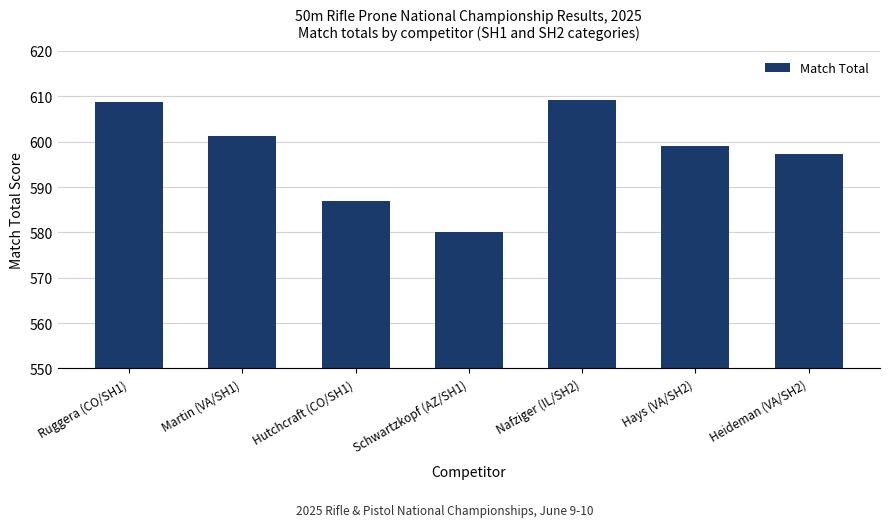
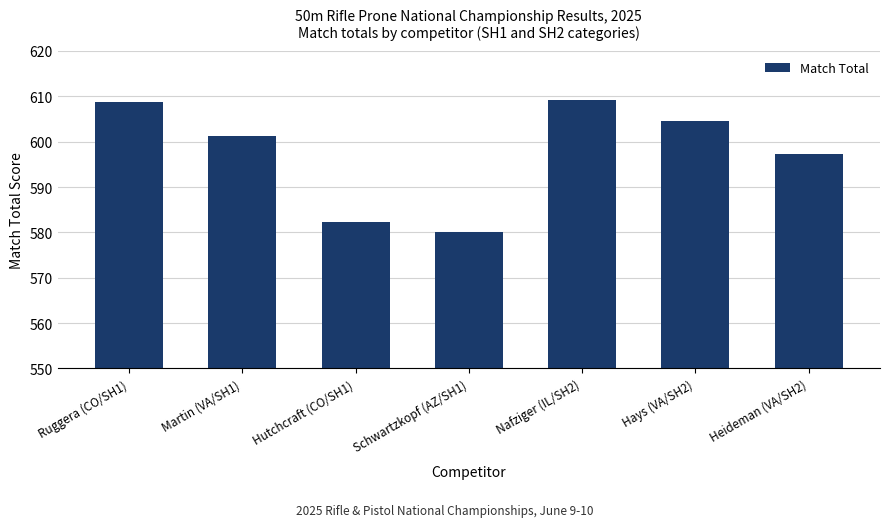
  {
    "Ruggera (CO/SH1)": 609,
    "Martin (VA/SH1)": 601,
-   "Hutchcraft (CO/SH1)": 587,
+   "Hutchcraft (CO/SH1)": 582,
    "Schwartzkopf (AZ/SH1)": 580,
    "Nafziger (IL/SH2)": 609,
-   "Hays (VA/SH2)": 599,
+   "Hays (VA/SH2)": 605,
    "Heideman (VA/SH2)": 597
  }
